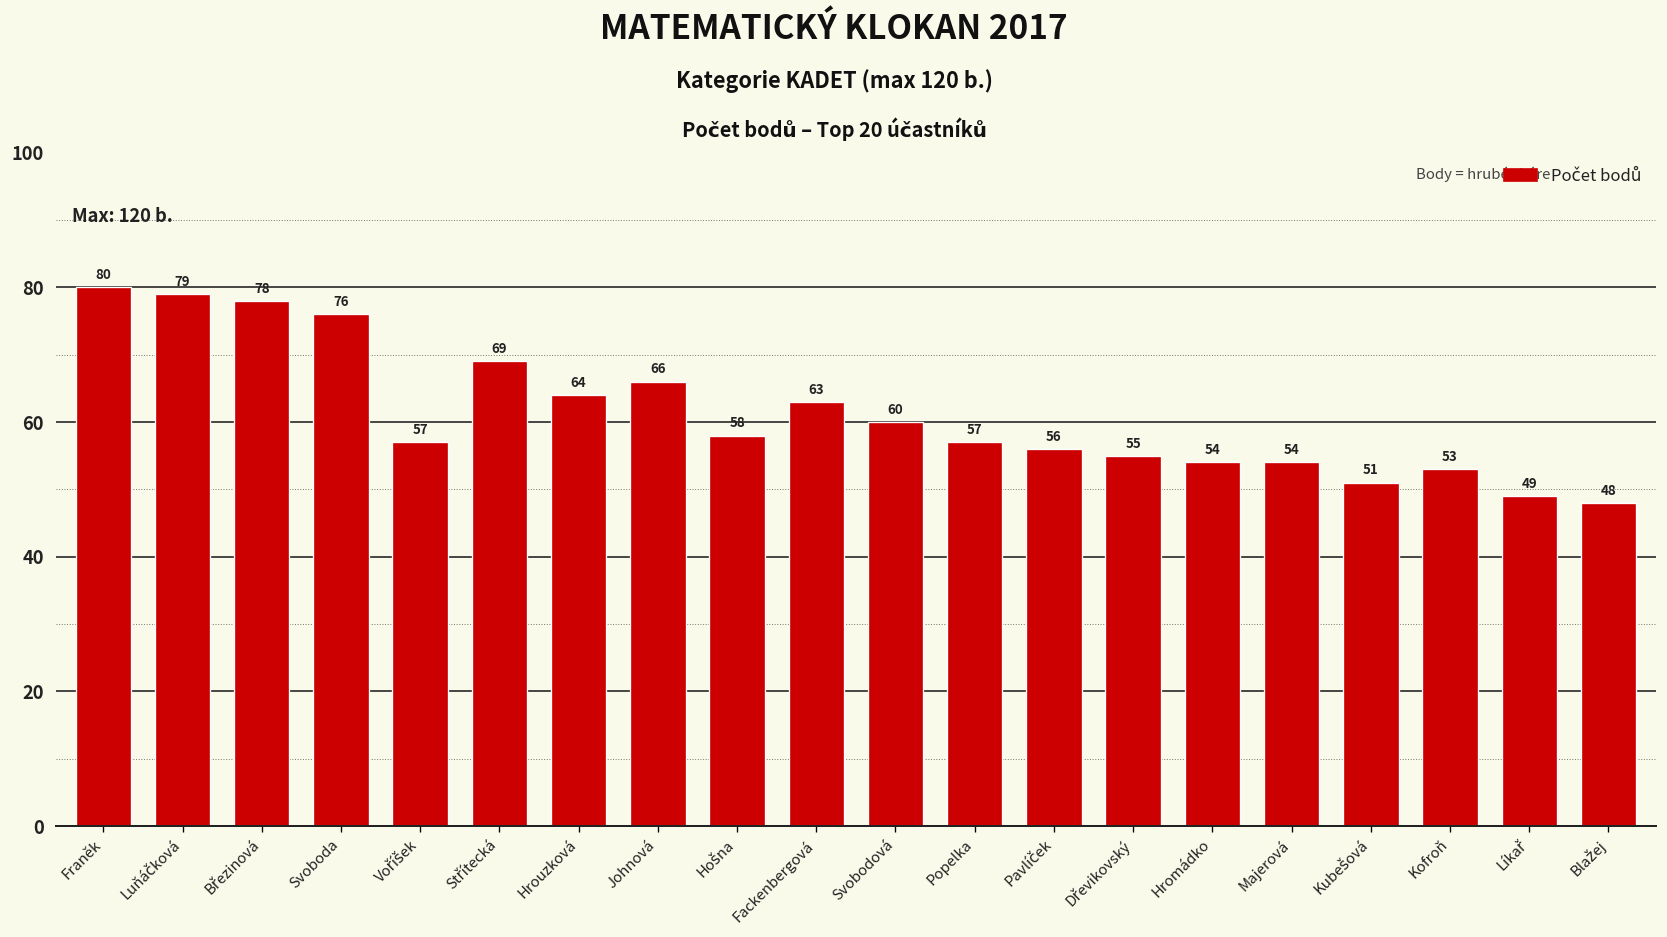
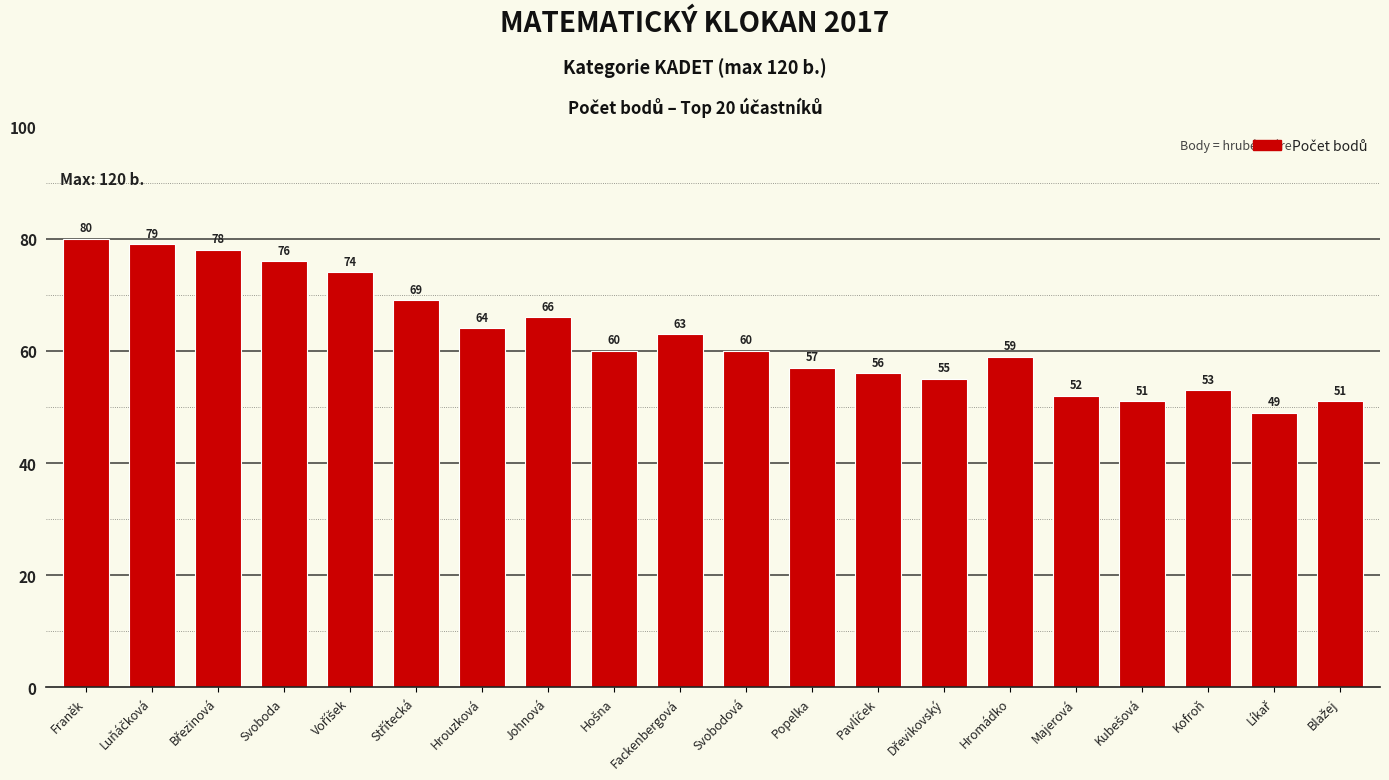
  {
    "Franěk": 80,
    "Luňáčková": 79,
    "Březinová": 78,
    "Svoboda": 76,
-   "Voříšek": 57,
+   "Voříšek": 74,
    "Střítecká": 69,
    "Hrouzková": 64,
    "Johnová": 66,
-   "Hošna": 58,
+   "Hošna": 60,
    "Fackenbergová": 63,
    "Svobodová": 60,
    "Popelka": 57,
    "Pavlíček": 56,
    "Dřevikovský": 55,
-   "Hromádko": 54,
-   "Majerová": 54,
+   "Hromádko": 59,
+   "Majerová": 52,
    "Kubešová": 51,
    "Kofroň": 53,
    "Líkař": 49,
-   "Blažej": 48
+   "Blažej": 51
  }
